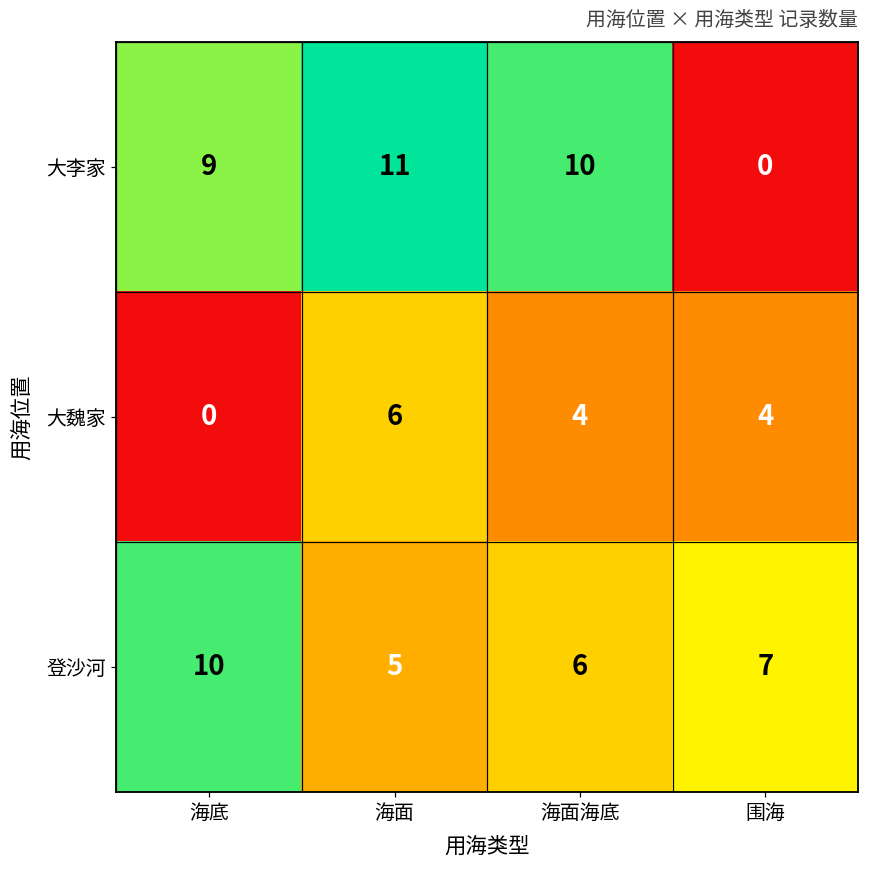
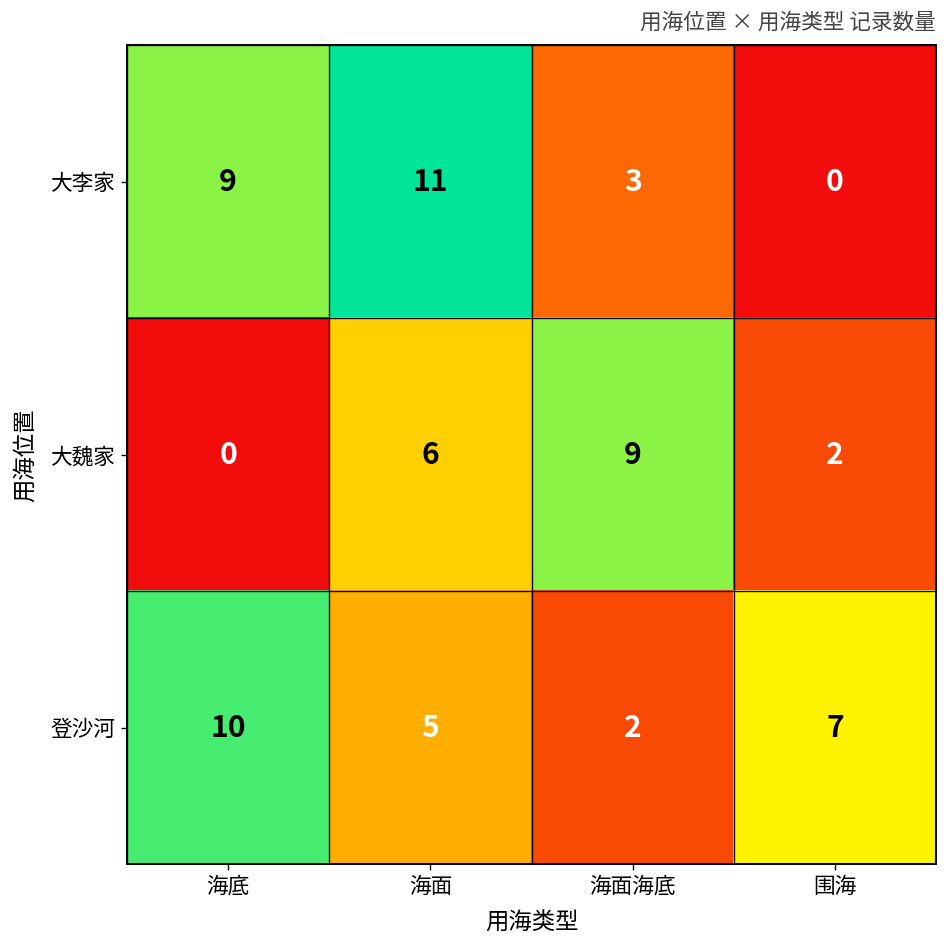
  {
    "大李家": {
      "海底": 9,
      "海面": 11,
-     "海面海底": 10,
+     "海面海底": 3,
      "围海": 0
    },
    "大魏家": {
      "海底": 0,
      "海面": 6,
-     "海面海底": 4,
-     "围海": 4
+     "海面海底": 9,
+     "围海": 2
    },
    "登沙河": {
      "海底": 10,
      "海面": 5,
-     "海面海底": 6,
+     "海面海底": 2,
      "围海": 7
    }
  }
